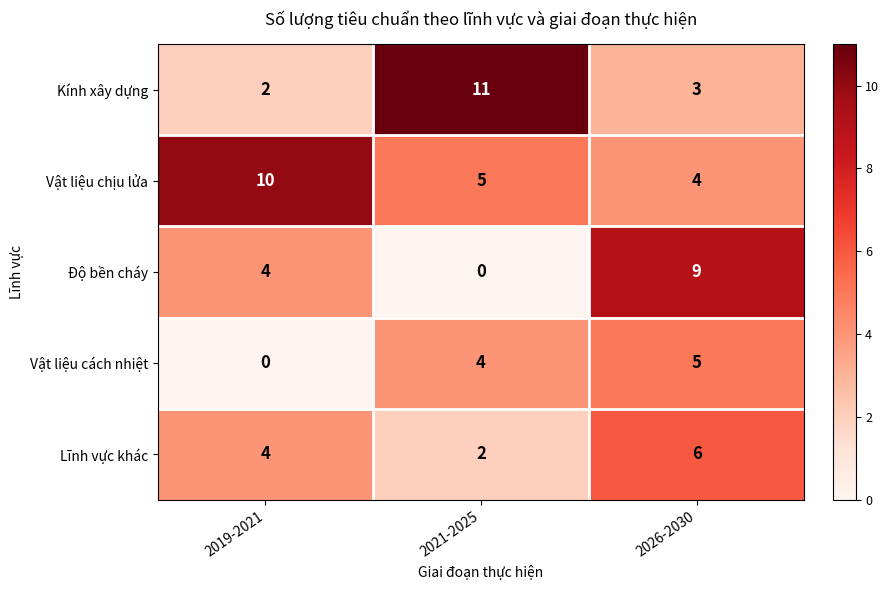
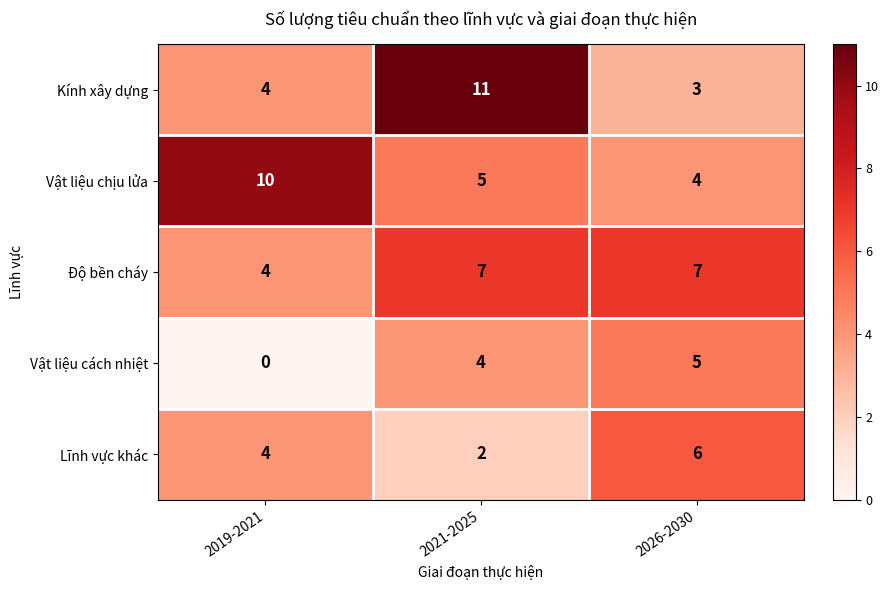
  {
    "Kính xây dựng": {
-     "2019-2021": 2,
+     "2019-2021": 4,
      "2021-2025": 11,
      "2026-2030": 3
    },
    "Vật liệu chịu lửa": {
      "2019-2021": 10,
      "2021-2025": 5,
      "2026-2030": 4
    },
    "Độ bền cháy": {
      "2019-2021": 4,
-     "2021-2025": 0,
-     "2026-2030": 9
+     "2021-2025": 7,
+     "2026-2030": 7
    },
    "Vật liệu cách nhiệt": {
      "2019-2021": 0,
      "2021-2025": 4,
      "2026-2030": 5
    },
    "Lĩnh vực khác": {
      "2019-2021": 4,
      "2021-2025": 2,
      "2026-2030": 6
    }
  }
